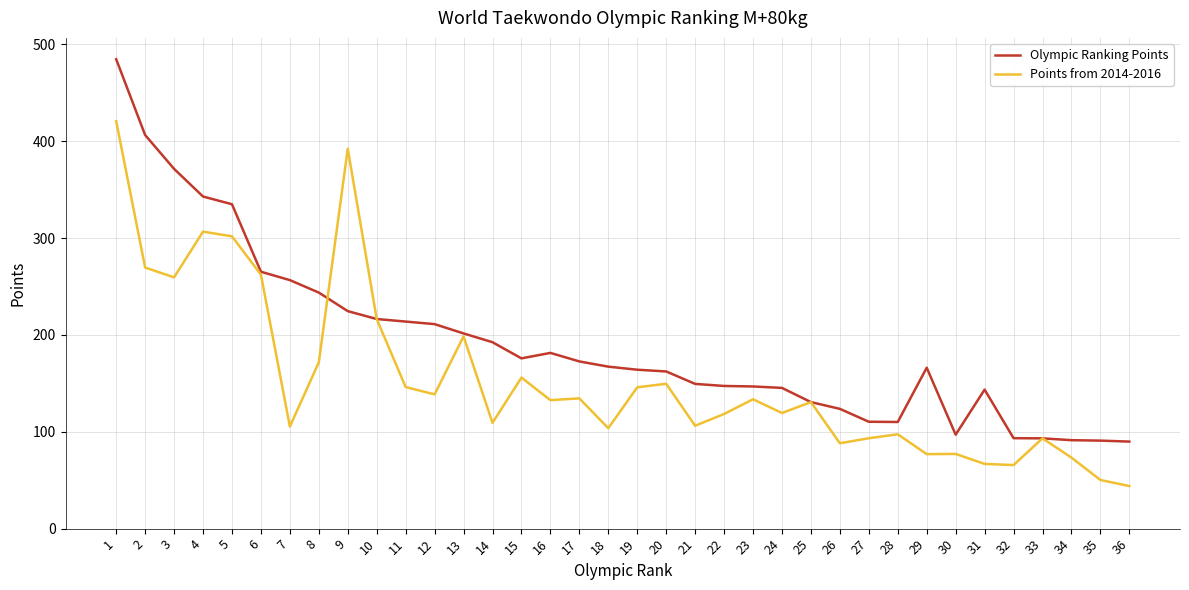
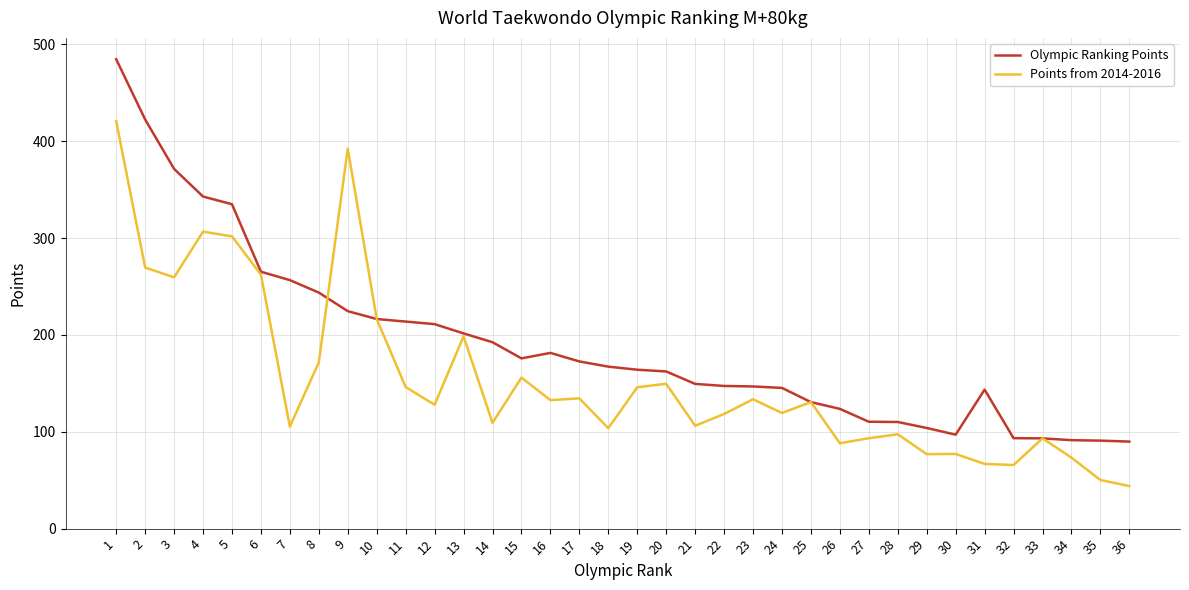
  {
    "Olympic Ranking Points": {
      "1": 480,
-     "2": 410,
+     "2": 420,
      "3": 370,
      "4": 340,
      "5": 330,
      "6": 270,
      "7": 260,
      "8": 240,
      "9": 220,
      "11": 210,
      "12": 210,
      "13": 200,
      "14": 190,
      "15": 180,
      "16": 180,
      "17": 170,
      "18": 170,
      "19": 160,
      "20": 160,
      "21": 150,
      "22": 150,
      "23": 150,
      "24": 150,
      "26": 120,
      "27": 110,
      "28": 110,
-     "29": 170,
+     "29": 100,
      "30": 100,
      "31": 140,
      "32": 90,
      "34": 90,
      "35": 90,
      "36": 90
    },
    "Points from 2014-2016": {
      "1": 420,
      "2": 270,
      "3": 260,
      "4": 310,
      "5": 300,
      "6": 260,
      "7": 110,
      "8": 170,
      "9": 390,
      "11": 150,
-     "12": 140,
+     "12": 130,
      "13": 200,
      "14": 110,
      "15": 160,
      "16": 130,
      "17": 130,
      "18": 100,
      "19": 150,
      "20": 150,
      "21": 110,
      "22": 120,
      "23": 130,
      "24": 120,
      "26": 90,
      "27": 90,
      "28": 100,
      "29": 80,
      "30": 80,
      "31": 70,
      "32": 70,
      "34": 70,
      "35": 50,
      "36": 40
    }
  }
